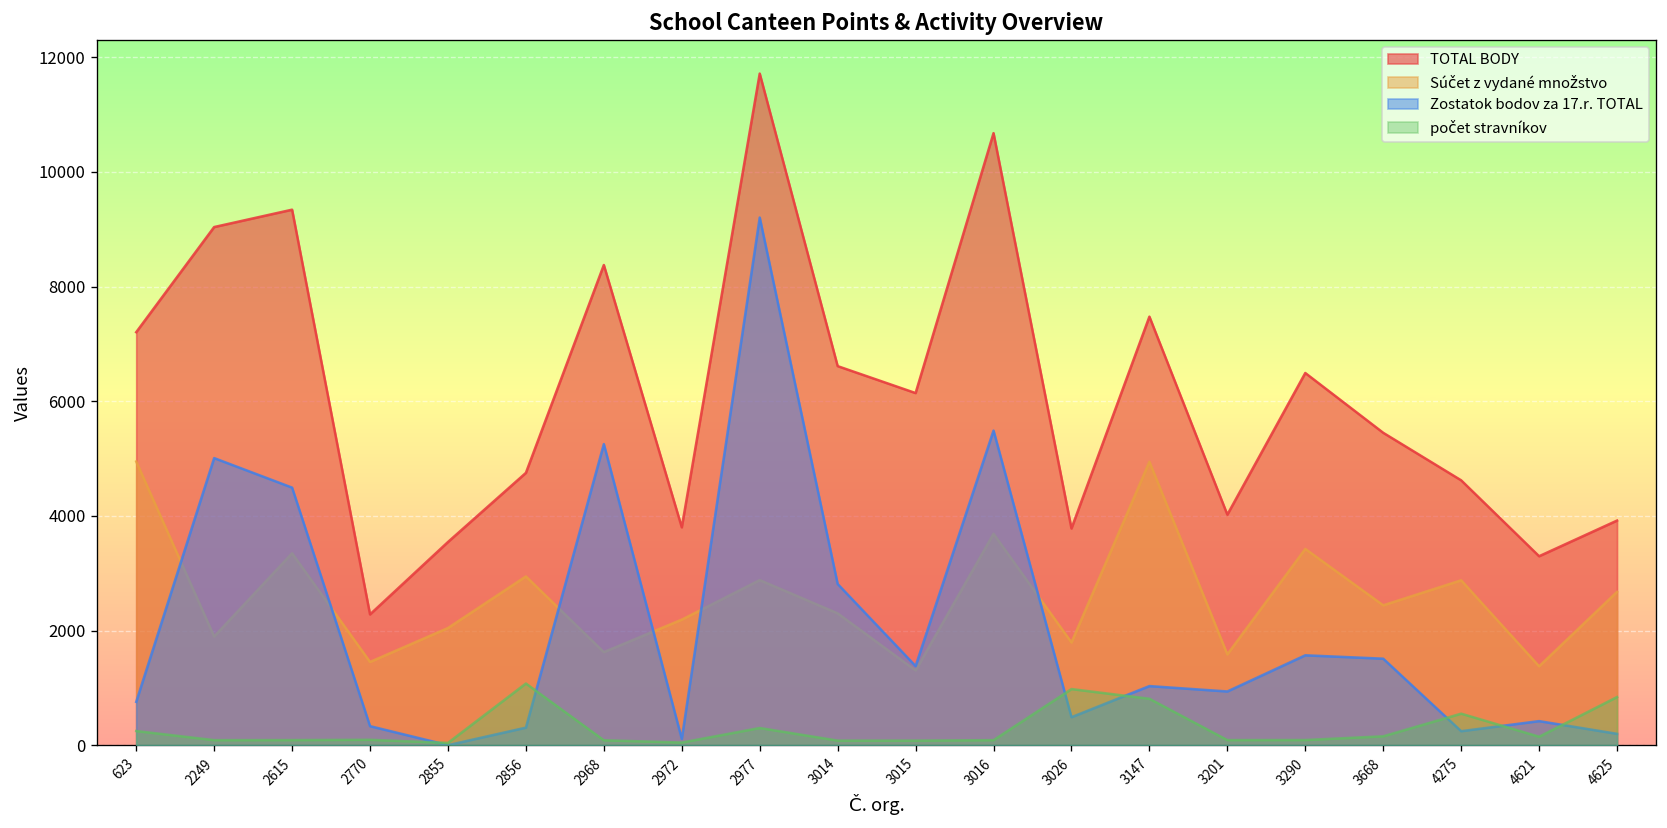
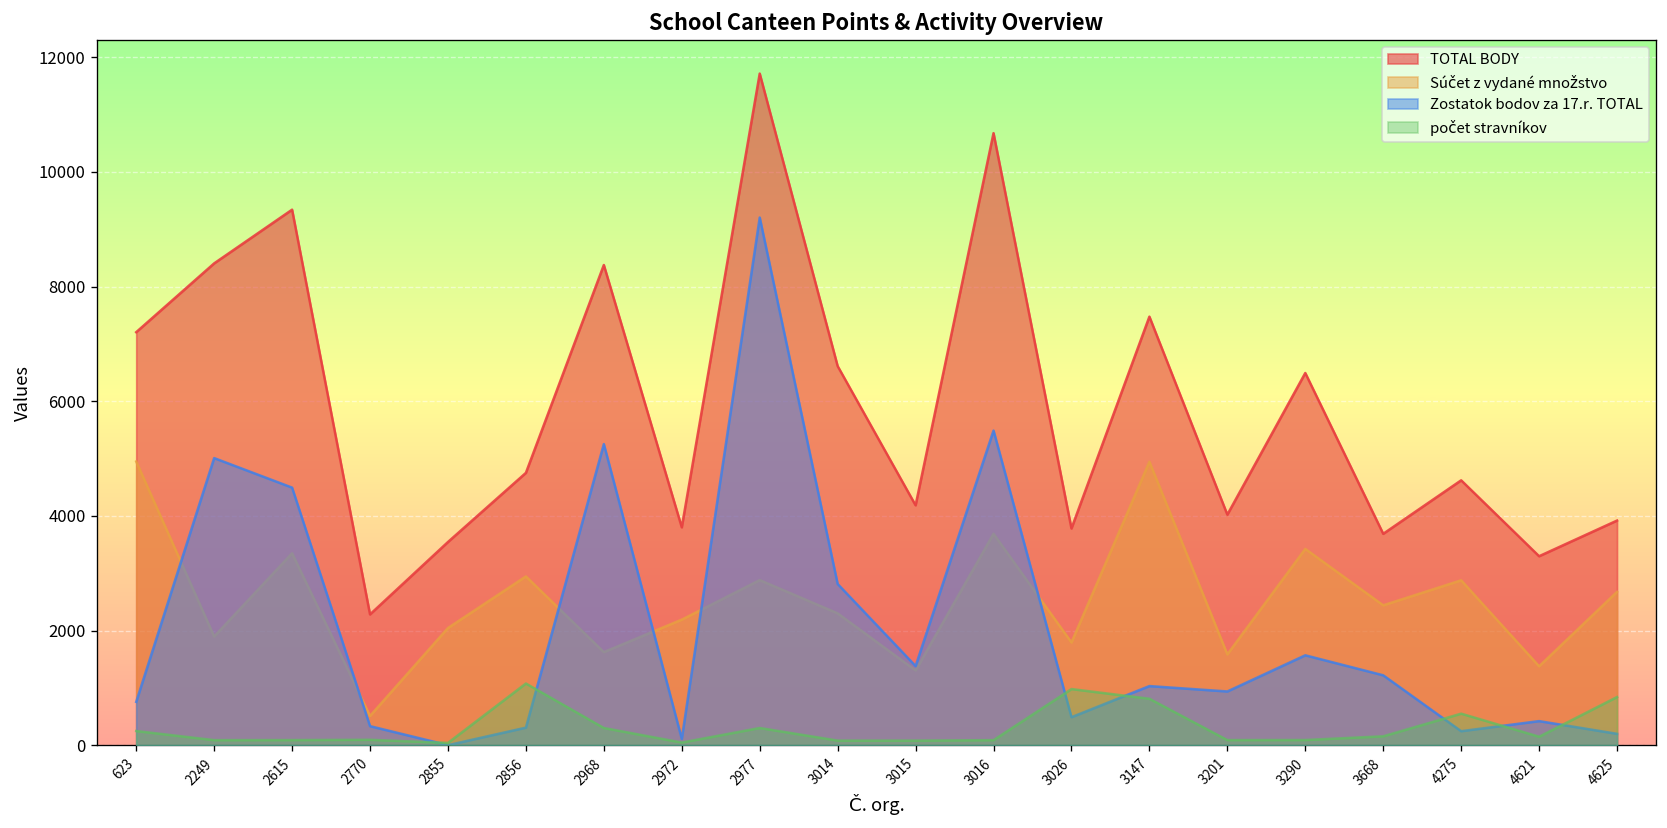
  {
    "TOTAL BODY": {
      "623": 7200,
-     "2249": 9000,
+     "2249": 8400,
      "2615": 9300,
      "2770": 2300,
      "2855": 3500,
      "2856": 4800,
      "2968": 8400,
      "2972": 3800,
      "2977": 11700,
      "3014": 6600,
-     "3015": 6100,
+     "3015": 4200,
      "3016": 10700,
      "3026": 3800,
      "3147": 7500,
      "3201": 4000,
      "3290": 6500,
-     "3668": 5400,
+     "3668": 3700,
      "4275": 4600,
      "4621": 3300,
      "4625": 3900
    },
    "Súčet z vydané množstvo": {
      "623": 4900,
      "2249": 1900,
      "2615": 3300,
-     "2770": 1500,
+     "2770": 500,
      "2855": 2000,
      "2856": 2900,
      "2968": 1600,
      "2972": 2200,
      "2977": 2900,
      "3014": 2300,
      "3015": 1300,
      "3016": 3700,
      "3026": 1800,
      "3147": 4900,
      "3201": 1600,
      "3290": 3400,
      "3668": 2400,
      "4275": 2900,
      "4621": 1400,
      "4625": 2700
    },
    "Zostatok bodov za 17.r. TOTAL": {
      "623": 800,
      "2249": 5000,
      "2615": 4500,
      "2770": 300,
      "2856": 300,
      "2968": 5300,
      "2972": 100,
      "2977": 9200,
      "3014": 2800,
      "3015": 1400,
      "3016": 5500,
      "3026": 500,
      "3147": 1000,
      "3201": 900,
      "3290": 1600,
-     "3668": 1500,
+     "3668": 1200,
      "4275": 200,
      "4621": 400,
      "4625": 200
    },
    "počet stravníkov": {
      "623": 200,
      "2249": 100,
      "2615": 100,
      "2770": 100,
      "2856": 1100,
-     "2968": 100,
+     "2968": 300,
      "2972": 0,
      "2977": 300,
      "3014": 100,
      "3015": 100,
      "3016": 100,
      "3026": 1000,
      "3147": 800,
      "3201": 100,
      "3290": 100,
      "3668": 200,
      "4275": 600,
      "4621": 100,
      "4625": 800
    }
  }
